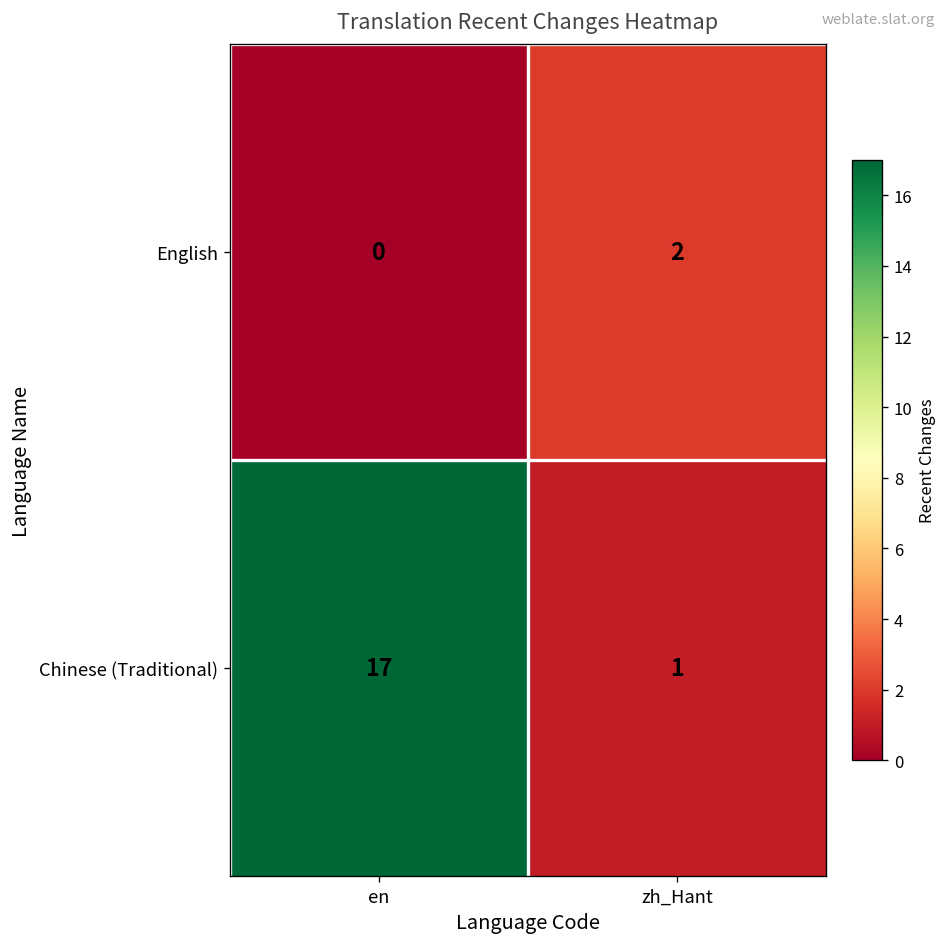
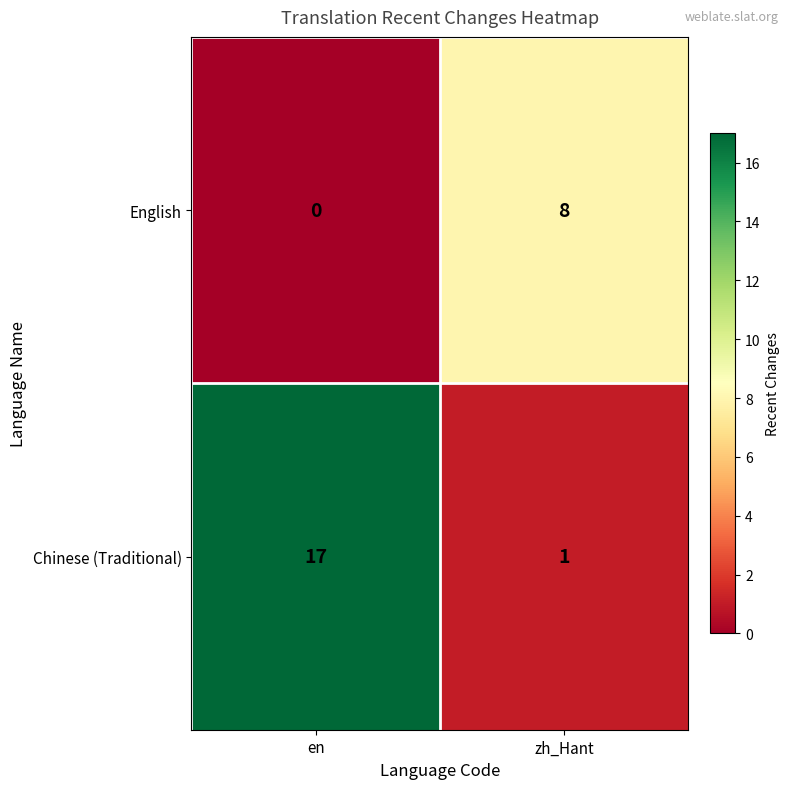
  {
    "English": {
      "en": 0,
-     "zh_Hant": 2
+     "zh_Hant": 8
    },
    "Chinese (Traditional)": {
      "en": 17,
      "zh_Hant": 1
    }
  }
